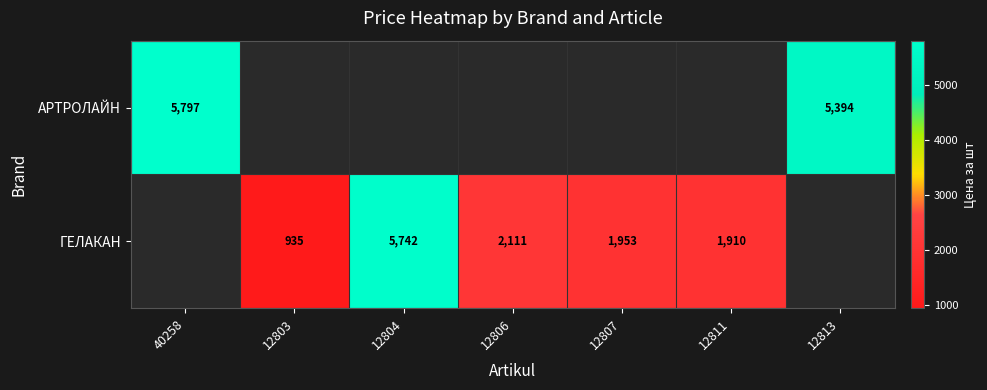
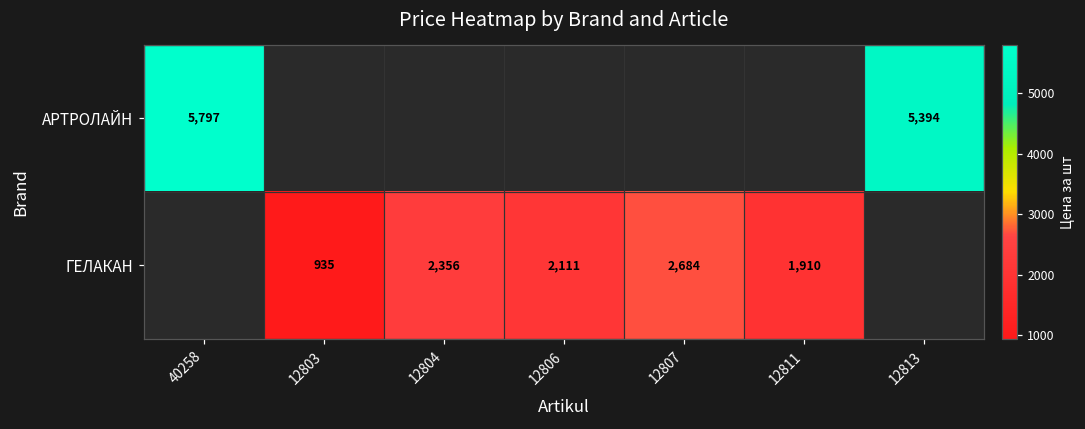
  {
    "АРТРОЛАЙН": {
      "40258": "5,797",
      "12813": "5,394"
    },
    "ГЕЛАКАН": {
      "12803": "935",
-     "12804": "5,742",
+     "12804": "2,356",
      "12806": "2,111",
-     "12807": "1,953",
+     "12807": "2,684",
      "12811": "1,910"
    }
  }
